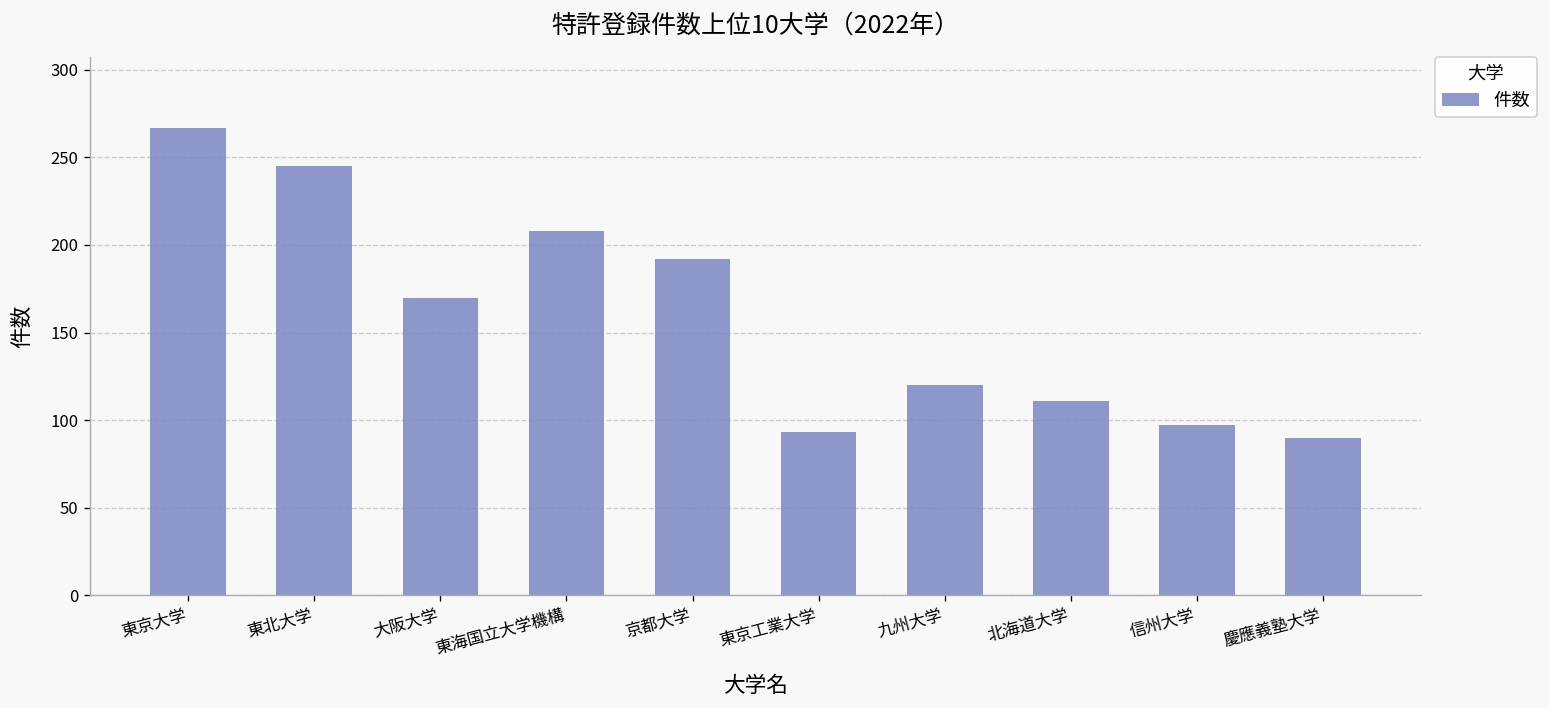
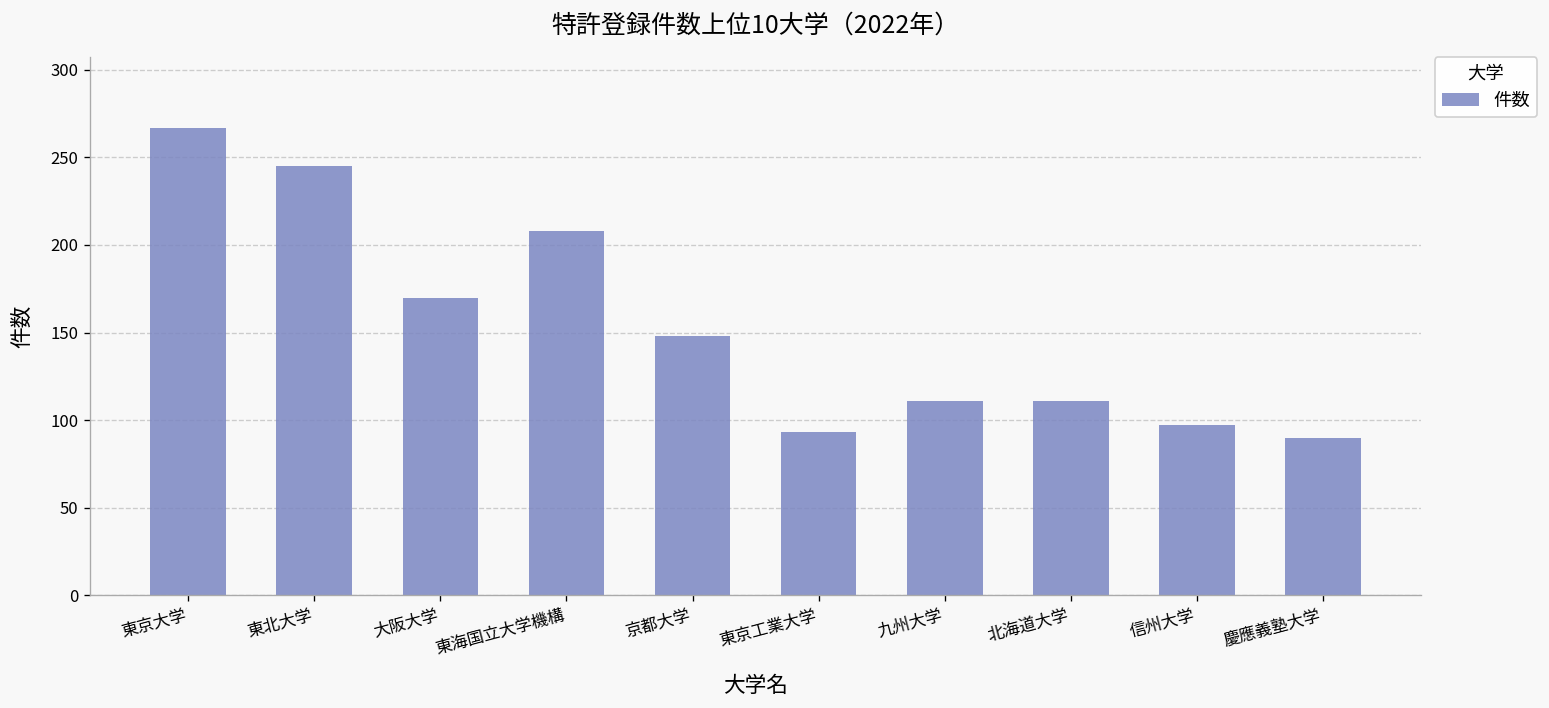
  {
    "東京大学": 267,
    "東北大学": 245,
    "大阪大学": 170,
    "東海国立大学機構": 208,
-   "京都大学": 192,
+   "京都大学": 148,
    "東京工業大学": 93,
-   "九州大学": 120,
+   "九州大学": 111,
    "北海道大学": 111,
    "信州大学": 97,
    "慶應義塾大学": 90
  }
